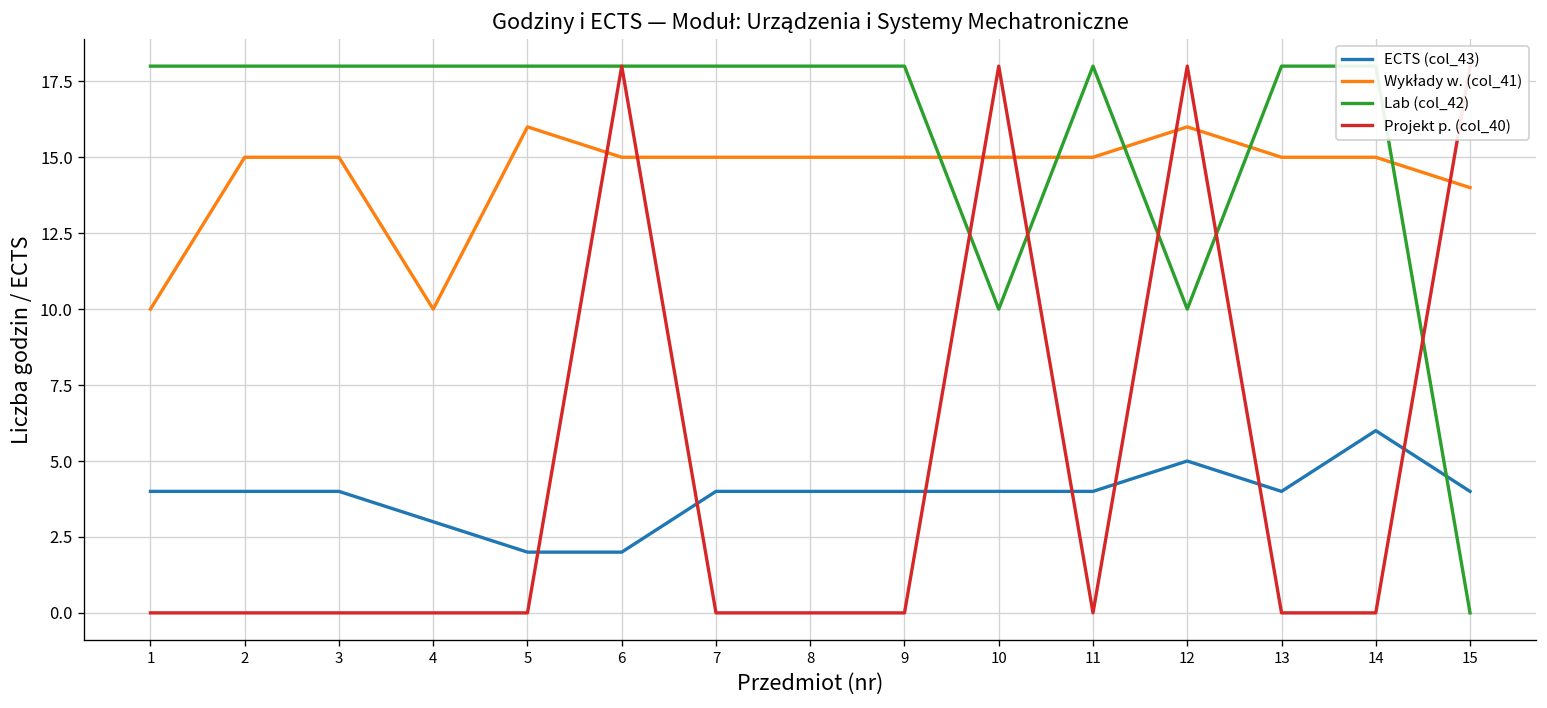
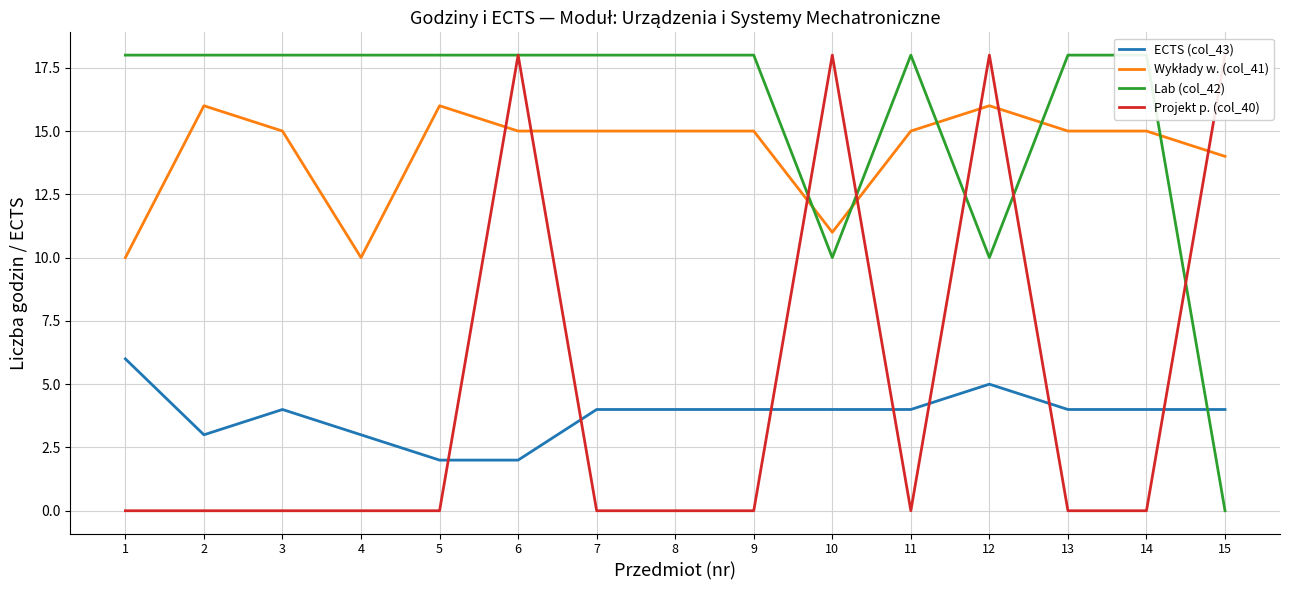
  {
    "ECTS (col_43)": {
-     "1": 4,
-     "2": 4,
+     "1": 6,
+     "2": 3,
      "3": 4,
      "4": 3,
      "5": 2,
      "6": 2,
      "7": 4,
      "8": 4,
      "9": 4,
      "10": 4,
      "11": 4,
      "12": 5,
      "13": 4,
-     "14": 6,
+     "14": 4,
      "15": 4
    },
    "Wykłady w. (col_41)": {
      "1": 10,
-     "2": 15,
+     "2": 16,
      "3": 15,
      "4": 10,
      "5": 16,
      "6": 15,
      "7": 15,
      "8": 15,
      "9": 15,
-     "10": 15,
+     "10": 11,
      "11": 15,
      "12": 16,
      "13": 15,
      "14": 15,
      "15": 14
    },
    "Lab (col_42)": {
      "1": 18,
      "2": 18,
      "3": 18,
      "4": 18,
      "5": 18,
      "7": 18,
      "8": 18,
      "9": 18,
      "10": 10,
      "11": 18,
      "12": 10,
      "13": 18,
      "15": 0
    },
    "Projekt p. (col_40)": {
      "1": 0,
      "2": 0,
      "3": 0,
      "4": 0,
      "5": 0,
      "7": 0,
      "8": 0,
      "9": 0,
      "10": 18,
      "11": 0,
      "12": 18,
      "13": 0,
      "14": 0
    }
  }
